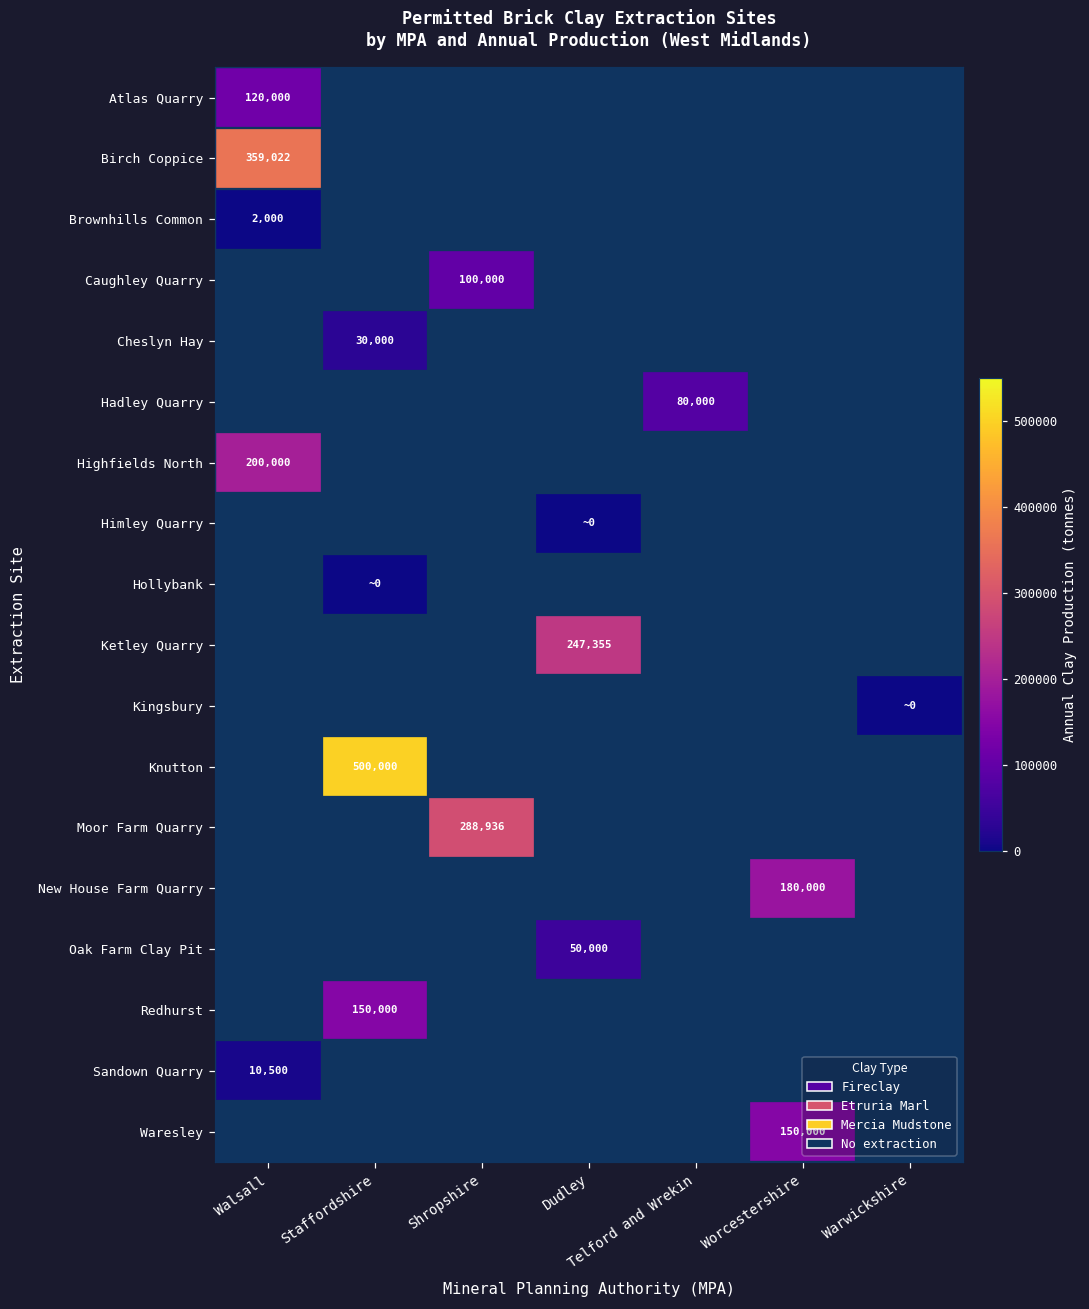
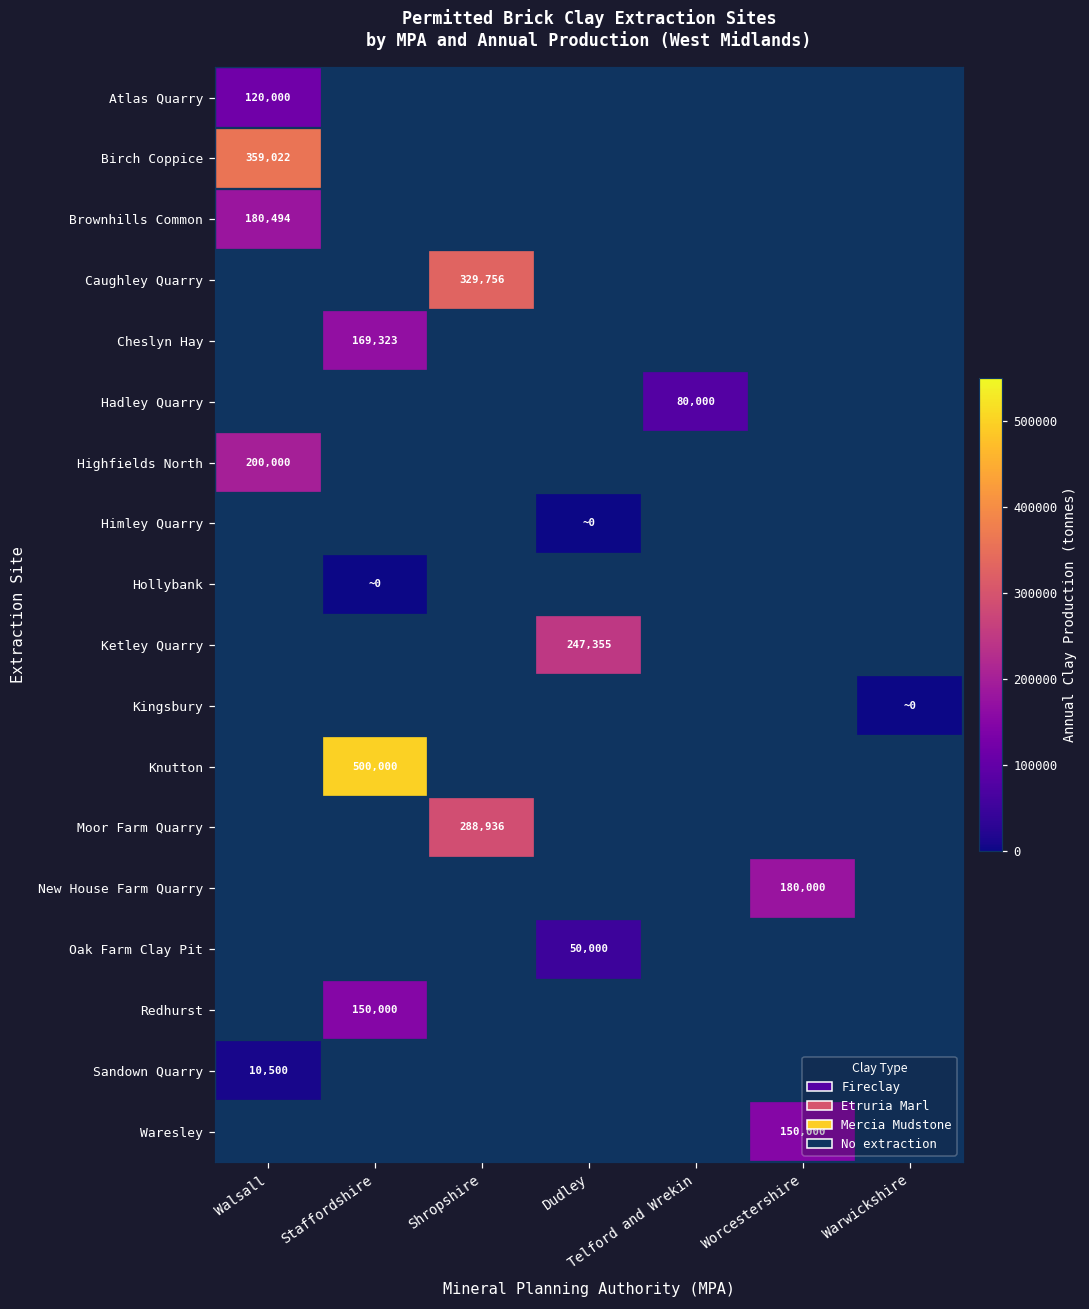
  {
    "Atlas Quarry": {
      "Walsall": "120,000"
    },
    "Birch Coppice": {
      "Walsall": "359,022"
    },
    "Brownhills Common": {
-     "Walsall": "2,000"
+     "Walsall": "180,494"
    },
    "Caughley Quarry": {
-     "Shropshire": "100,000"
+     "Shropshire": "329,756"
    },
    "Cheslyn Hay": {
-     "Staffordshire": "30,000"
+     "Staffordshire": "169,323"
    },
    "Hadley Quarry": {
      "Telford and Wrekin": "80,000"
    },
    "Highfields North": {
      "Walsall": "200,000"
    },
    "Himley Quarry": {
      "Dudley": "0"
    },
    "Hollybank": {
      "Staffordshire": "0"
    },
    "Ketley Quarry": {
      "Dudley": "247,355"
    },
    "Kingsbury": {
      "Warwickshire": "0"
    },
    "Knutton": {
      "Staffordshire": "500,000"
    },
    "Moor Farm Quarry": {
      "Shropshire": "288,936"
    },
    "New House Farm Quarry": {
      "Worcestershire": "180,000"
    },
    "Oak Farm Clay Pit": {
      "Dudley": "50,000"
    },
    "Redhurst": {
      "Staffordshire": "150,000"
    },
    "Sandown Quarry": {
      "Walsall": "10,500"
    }
  }
